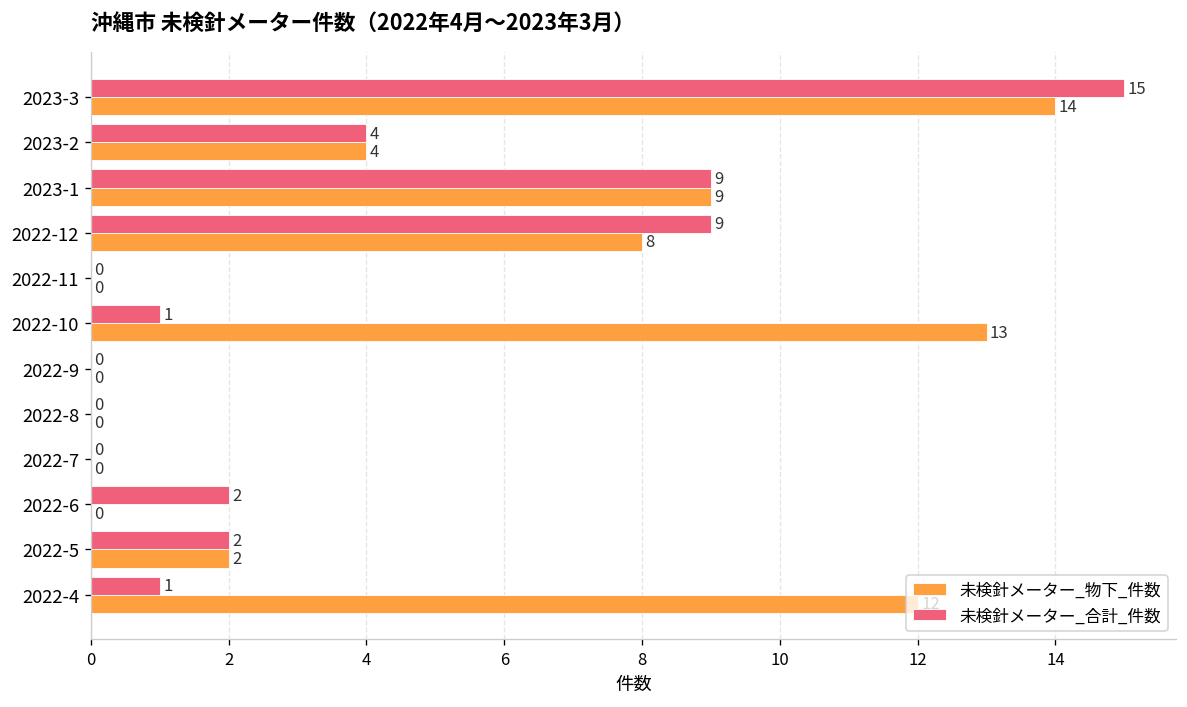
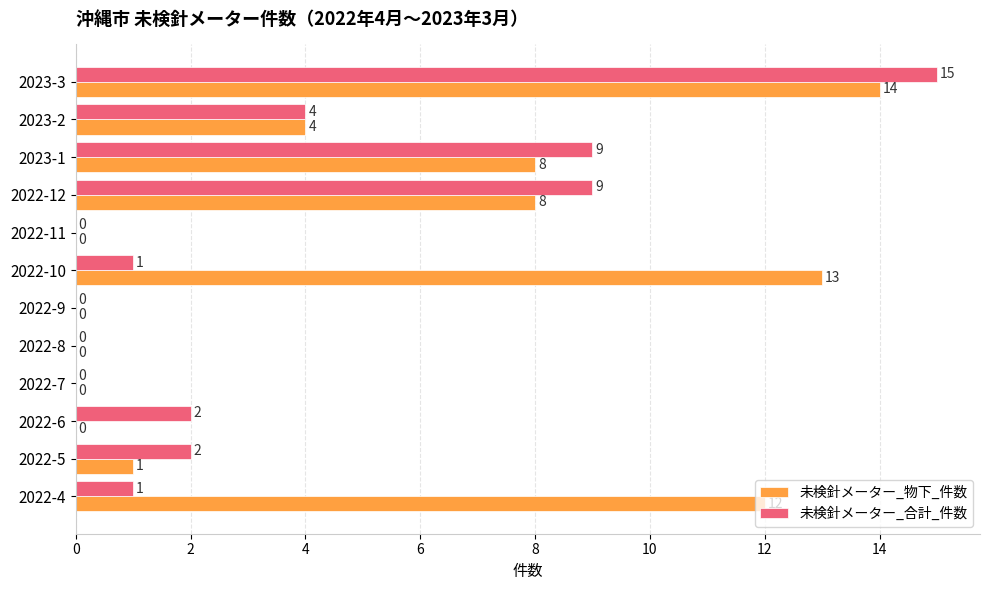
  {
    "未検針メーター_物下_件数": {
      "2023-3": 14,
      "2023-2": 4,
-     "2023-1": 9,
+     "2023-1": 8,
      "2022-12": 8,
      "2022-11": 0,
      "2022-10": 13,
      "2022-9": 0,
      "2022-8": 0,
      "2022-7": 0,
      "2022-6": 0,
-     "2022-5": 2
+     "2022-5": 1
    },
    "未検針メーター_合計_件数": {
      "2023-3": 15,
      "2023-2": 4,
      "2023-1": 9,
      "2022-12": 9,
      "2022-11": 0,
      "2022-10": 1,
      "2022-9": 0,
      "2022-8": 0,
      "2022-7": 0,
      "2022-6": 2,
      "2022-5": 2,
      "2022-4": 1
    }
  }
